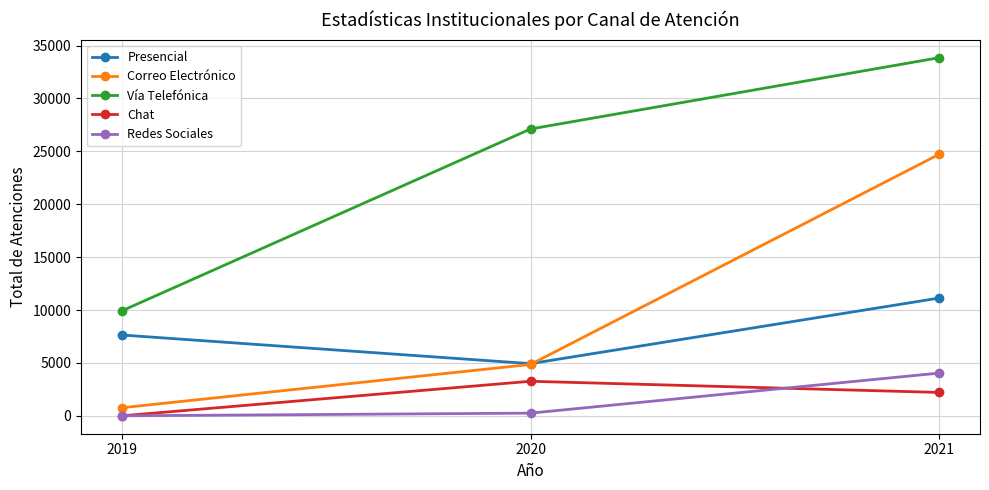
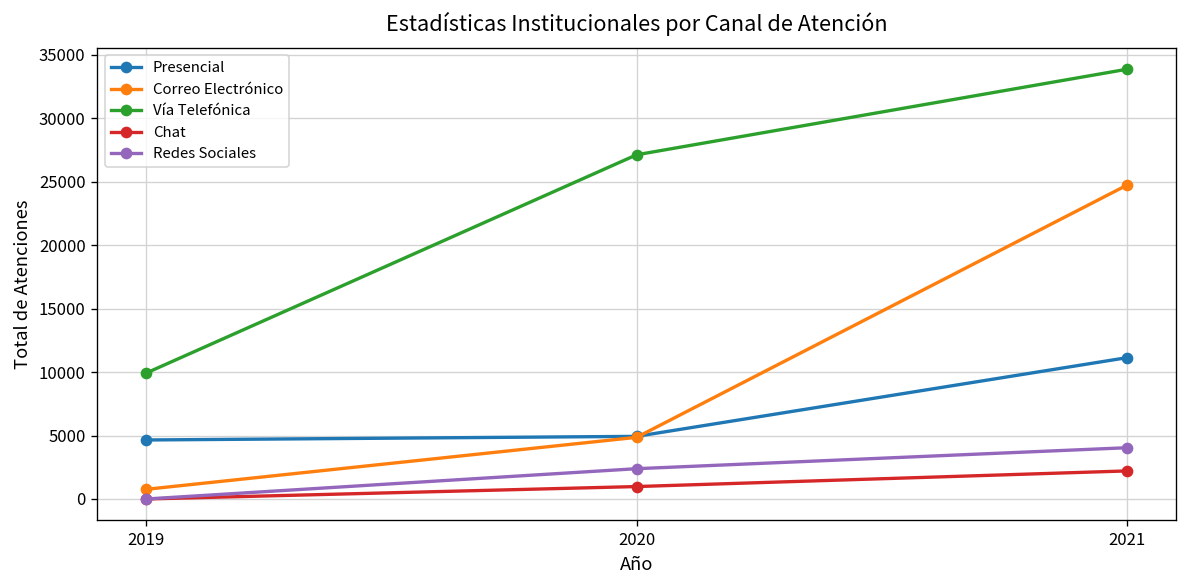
  {
    "Presencial": {
-     "2019": 7600,
+     "2019": 4600,
      "2021": 11100
    },
    "Correo Electrónico": {
      "2019": 800,
      "2021": 24700
    },
    "Vía Telefónica": {
      "2019": 9900,
      "2020": 27100,
      "2021": 33900
    },
    "Chat": {
-     "2020": 3300,
+     "2020": 1000,
      "2021": 2200
    },
    "Redes Sociales": {
-     "2020": 300,
+     "2020": 2400,
      "2021": 4000
    }
  }
